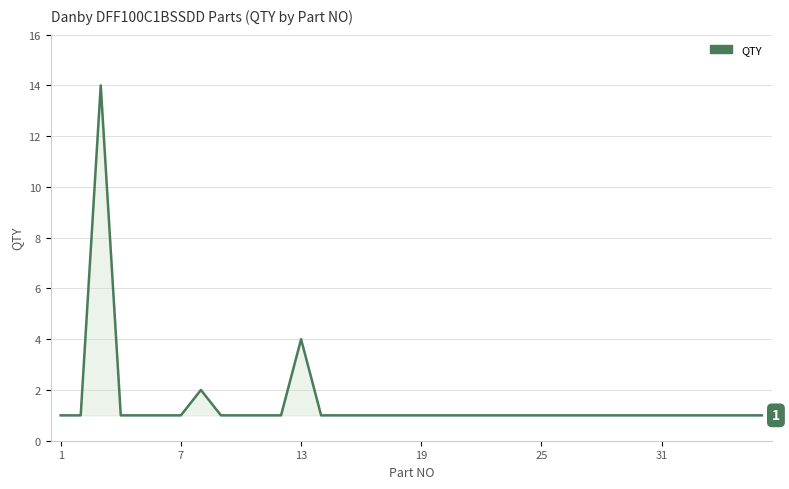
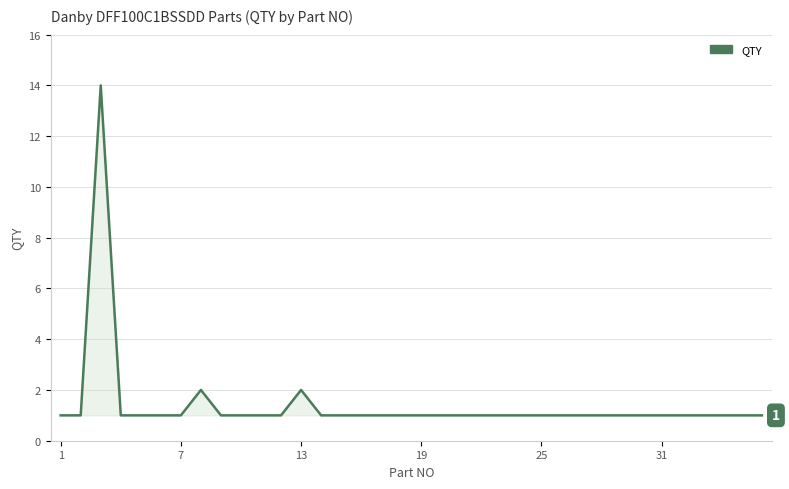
  {
    "1": 1,
    "7": 1,
-   "13": 4,
+   "13": 2,
    "19": 1,
    "25": 1,
    "31": 1
  }
